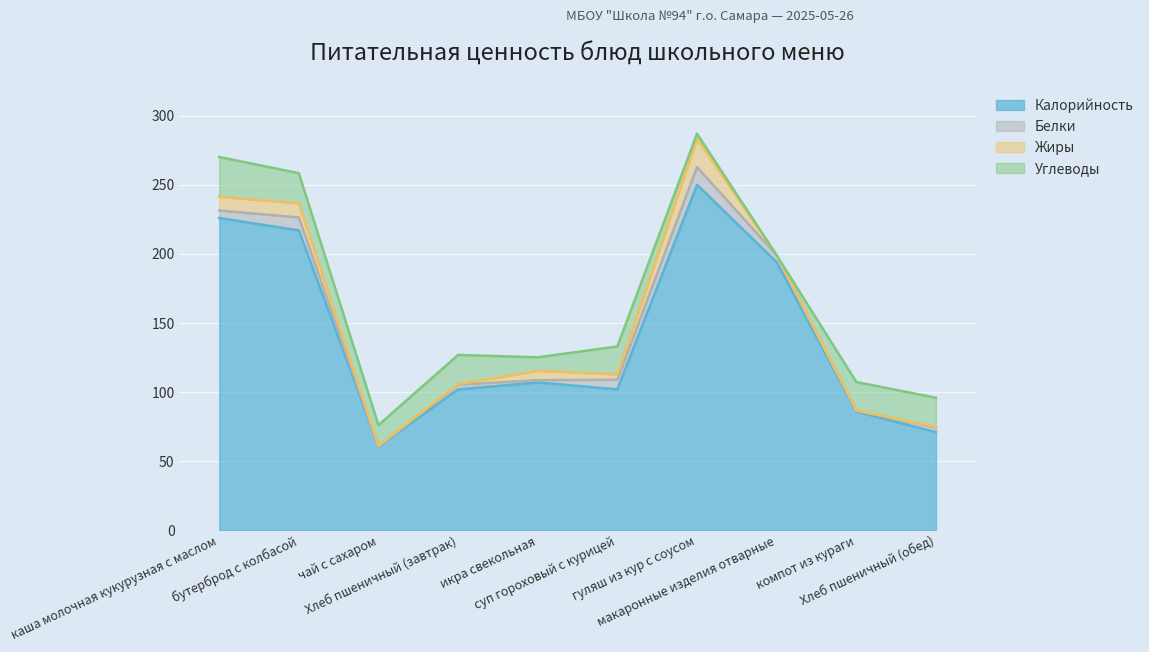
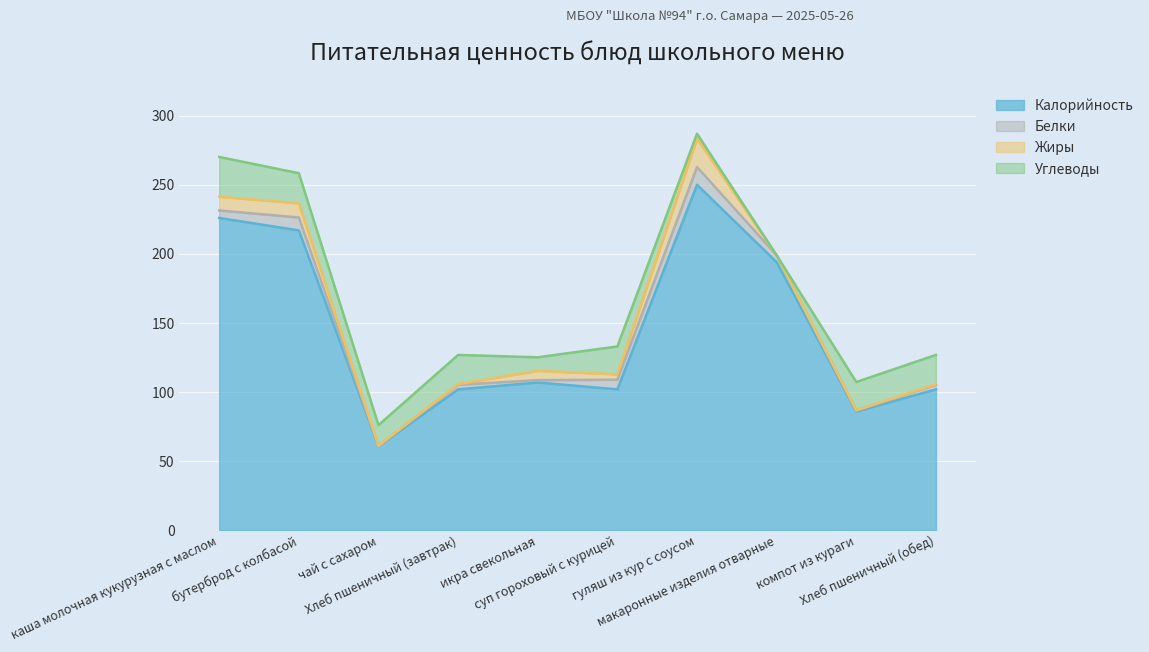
  {
    "Калорийность": {
      "каша молочная кукурузная с маслом": 226,
      "бутерброд с колбасой": 217,
      "Хлеб пшеничный (завтрак)": 102,
      "суп гороховый с курицей": 102,
      "гуляш из кур с соусом": 250,
      "макаронные изделия отварные": 194,
-     "Хлеб пшеничный (обед)": 71
+     "Хлеб пшеничный (обед)": 102
    },
    "Жиры": {
      "каша молочная кукурузная с маслом": 10,
      "бутерброд с колбасой": 10,
      "икра свекольная": 7,
      "суп гороховый с курицей": 4,
      "гуляш из кур с соусом": 21
    }
  }
